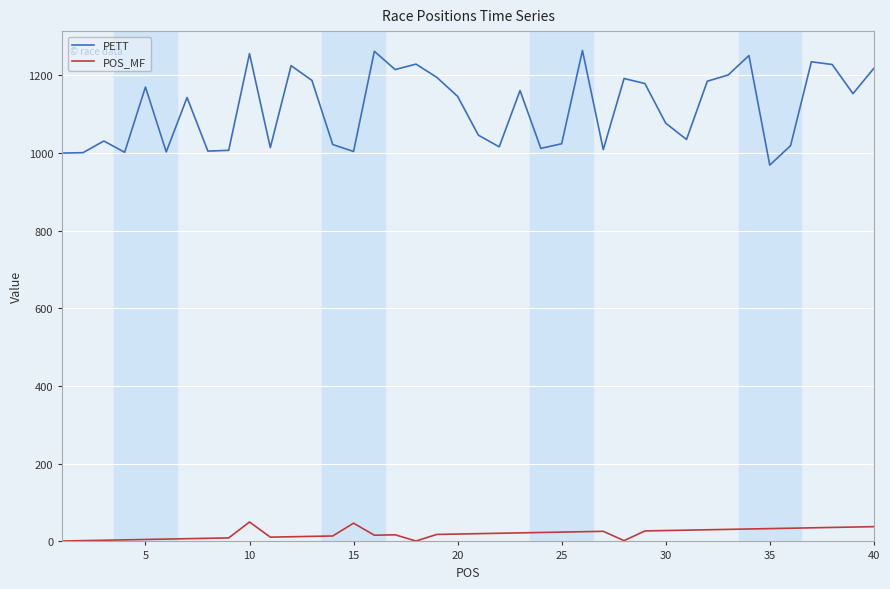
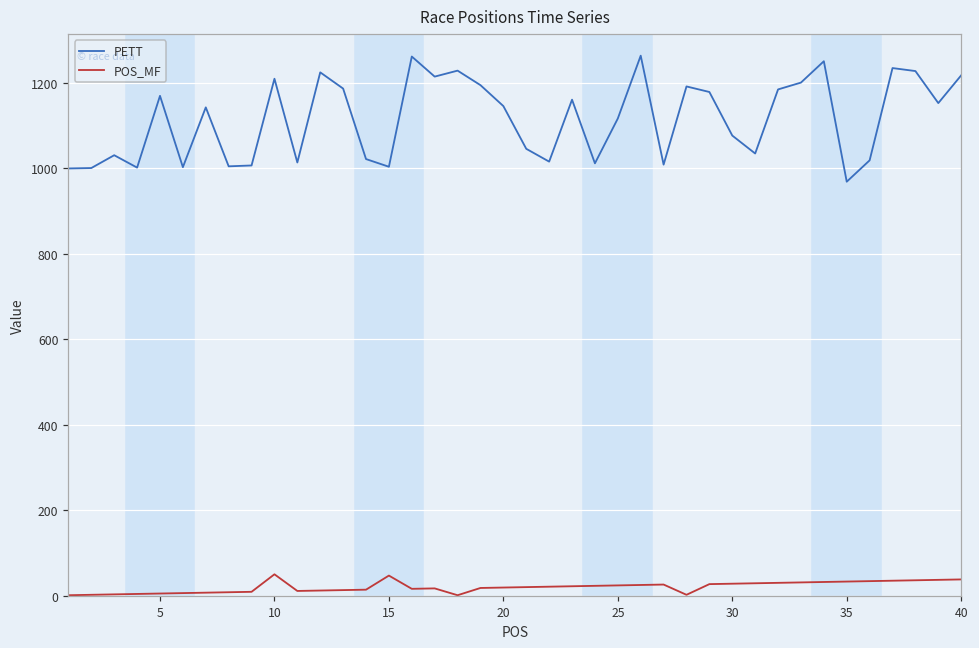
  {
    "PETT": {
      "5": 1170,
-     "10": 1260,
+     "10": 1210,
      "15": 1000,
      "20": 1150,
-     "25": 1020,
+     "25": 1120,
      "30": 1080,
      "35": 970,
      "40": 1220
    },
    "POS_MF": {
      "5": 10,
      "10": 50,
      "15": 50,
      "20": 20,
      "25": 20,
      "30": 30,
      "35": 30,
      "40": 40
    }
  }
